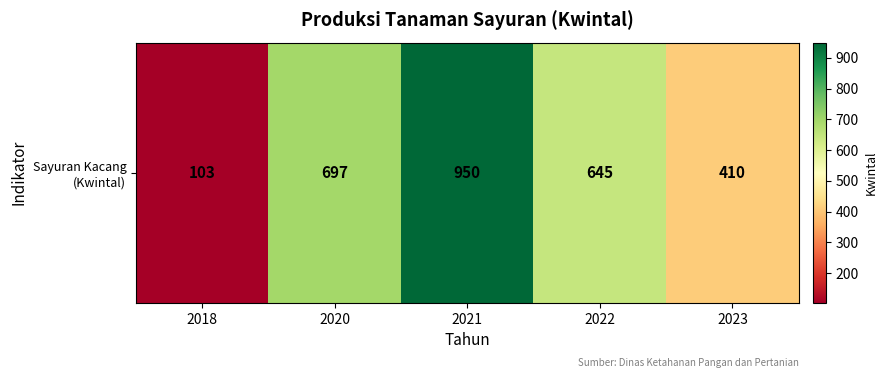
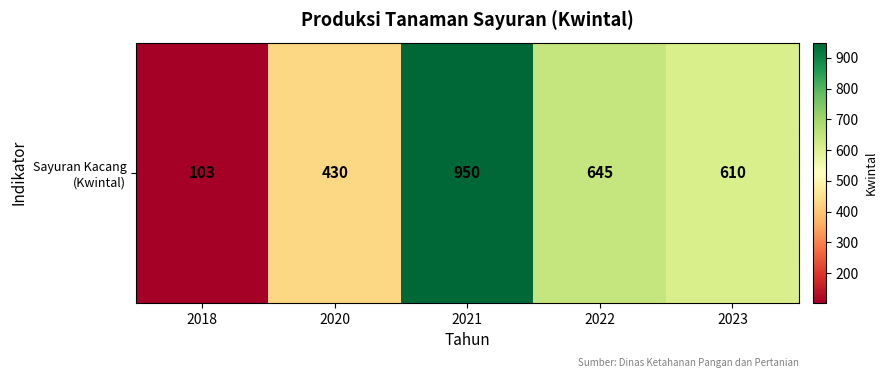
  {
    "Sayuran Kacang (Kwintal)": {
      "2018": 103,
-     "2020": 697,
+     "2020": 430,
      "2021": 950,
      "2022": 645,
-     "2023": 410
+     "2023": 610
    }
  }
